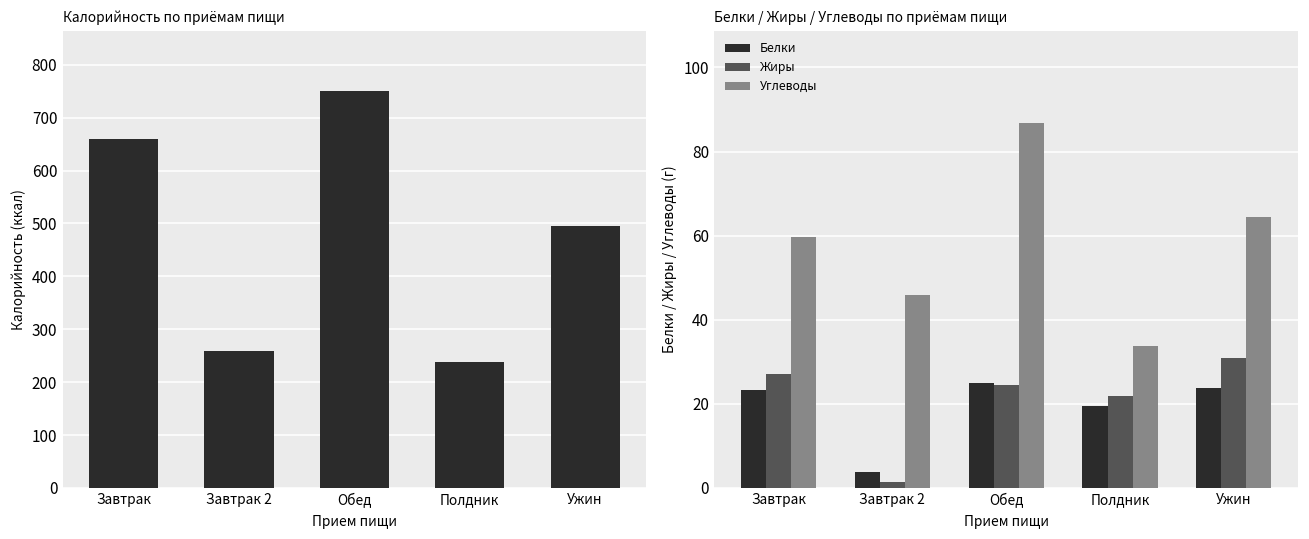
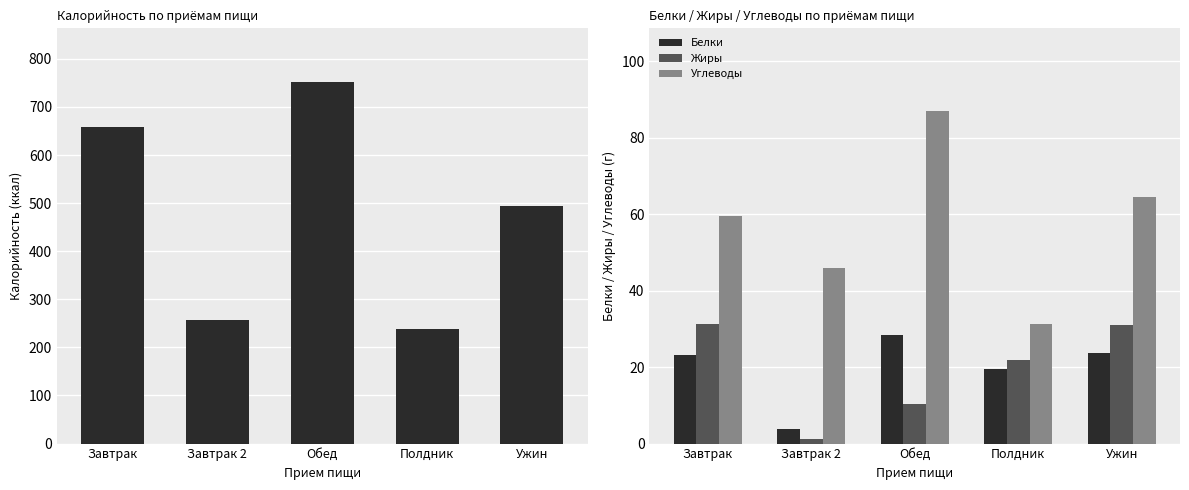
  {
    "Калорийность по приёмам пищи": {
      "Завтрак": 660,
      "Завтрак 2": 260,
      "Обед": 750,
      "Полдник": 240,
      "Ужин": 500
    },
    "Белки / Жиры / Углеводы по приёмам пищи": {
      "Белки": {
        "Завтрак": 23,
        "Завтрак 2": 4,
-       "Обед": 25,
+       "Обед": 28,
        "Полдник": 20,
        "Ужин": 24
      },
      "Жиры": {
-       "Завтрак": 27,
+       "Завтрак": 31,
        "Завтрак 2": 1,
-       "Обед": 25,
+       "Обед": 10,
        "Полдник": 22,
        "Ужин": 31
      },
      "Углеводы": {
        "Завтрак": 60,
        "Завтрак 2": 46,
        "Обед": 87,
-       "Полдник": 34,
+       "Полдник": 31,
        "Ужин": 64
      }
    }
  }
